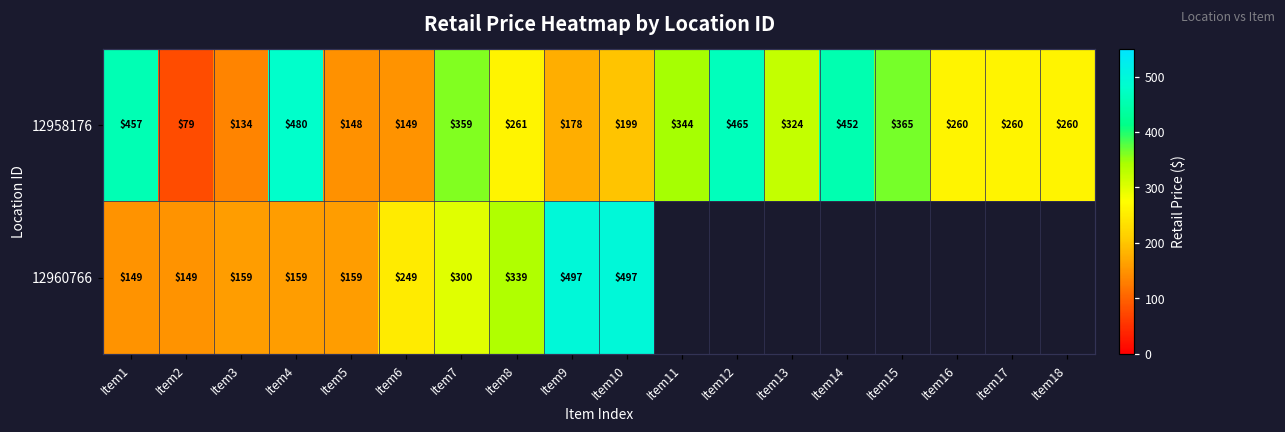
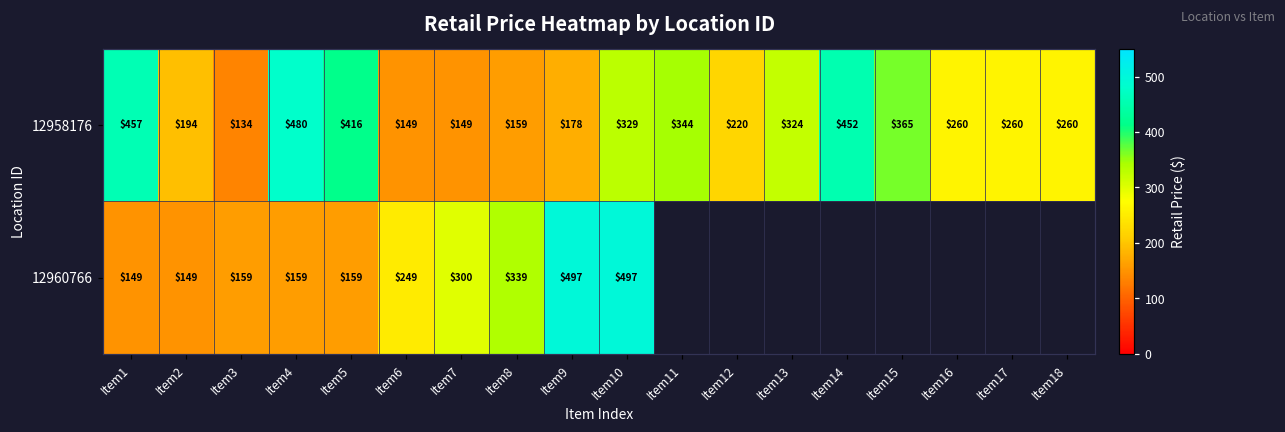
  {
    "12958176": {
      "Item1": "$457",
-     "Item2": "$79",
+     "Item2": "$194",
      "Item3": "$134",
      "Item4": "$480",
-     "Item5": "$148",
+     "Item5": "$416",
      "Item6": "$149",
-     "Item7": "$359",
-     "Item8": "$261",
+     "Item7": "$149",
+     "Item8": "$159",
      "Item9": "$178",
-     "Item10": "$199",
+     "Item10": "$329",
      "Item11": "$344",
-     "Item12": "$465",
+     "Item12": "$220",
      "Item13": "$324",
      "Item14": "$452",
      "Item15": "$365",
      "Item16": "$260",
      "Item17": "$260",
      "Item18": "$260"
    },
    "12960766": {
      "Item1": "$149",
      "Item2": "$149",
      "Item3": "$159",
      "Item4": "$159",
      "Item5": "$159",
      "Item6": "$249",
      "Item7": "$300",
      "Item8": "$339",
      "Item9": "$497",
      "Item10": "$497"
    }
  }
